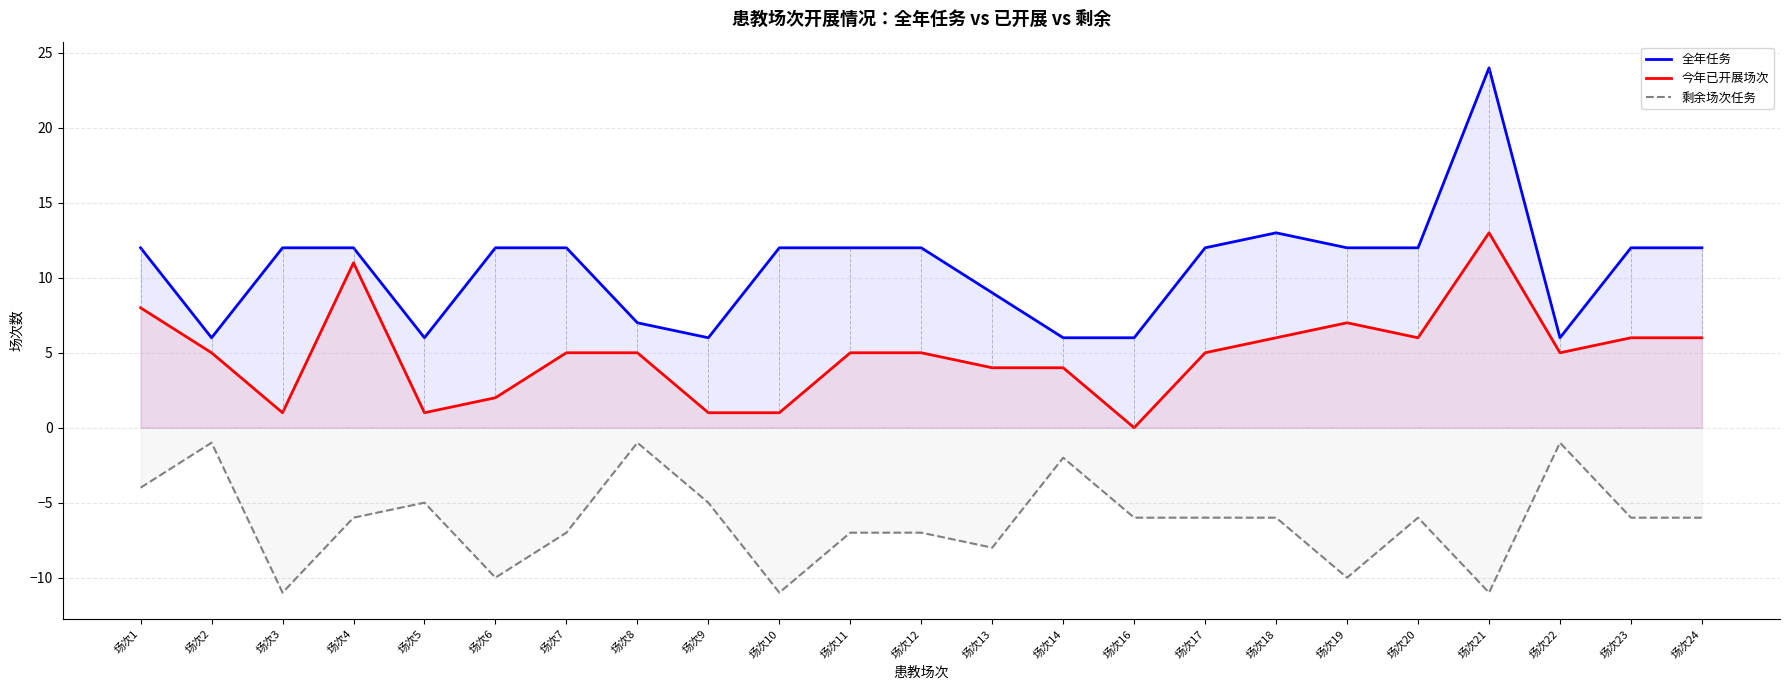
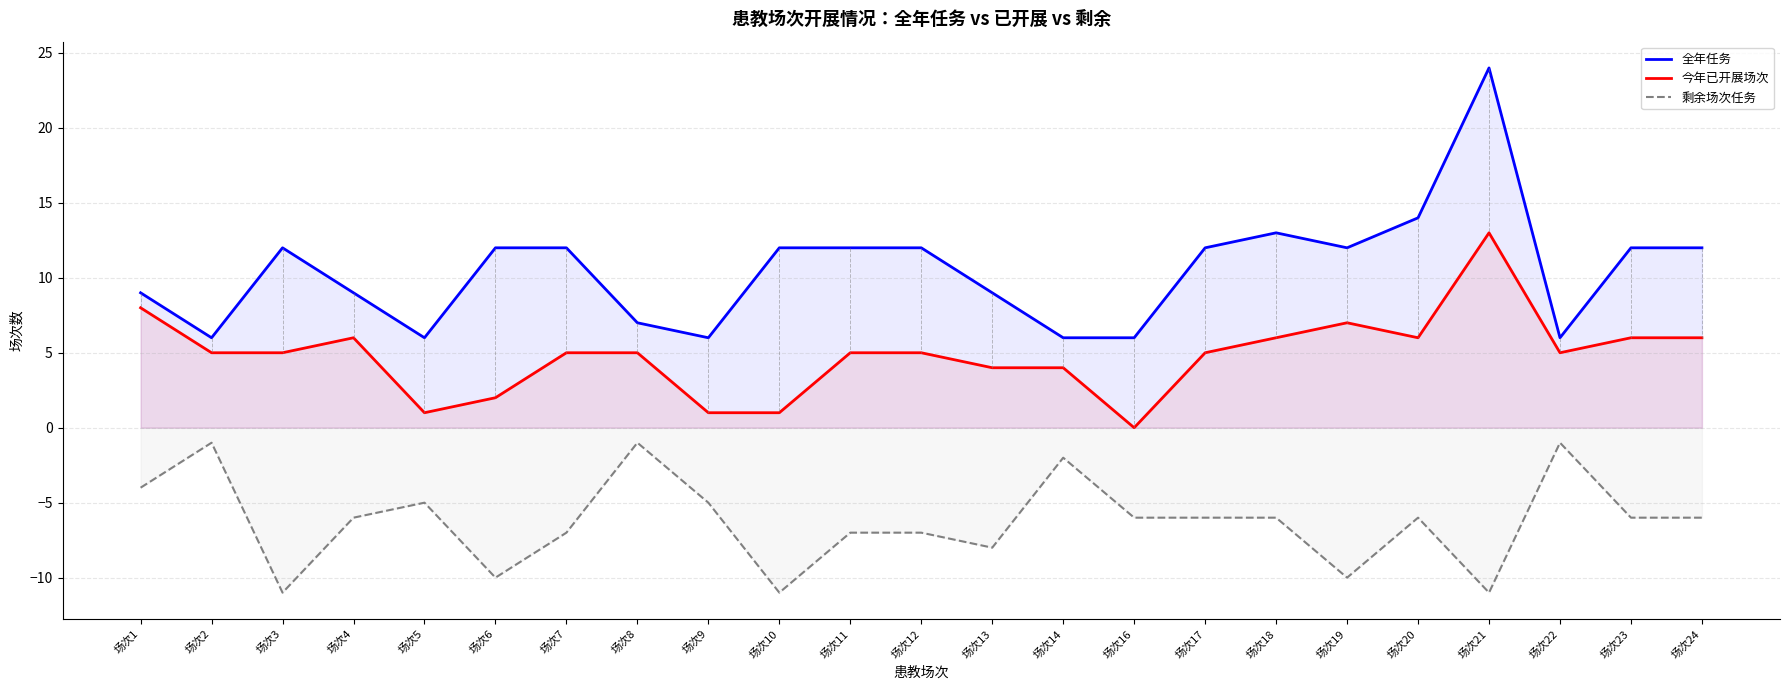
  {
    "全年任务": {
-     "场次1": 12,
-     "场次4": 12,
-     "场次20": 12
+     "场次1": 9,
+     "场次4": 9,
+     "场次20": 14
    },
    "今年已开展场次": {
-     "场次3": 1,
-     "场次4": 11
+     "场次3": 5,
+     "场次4": 6
    }
  }
